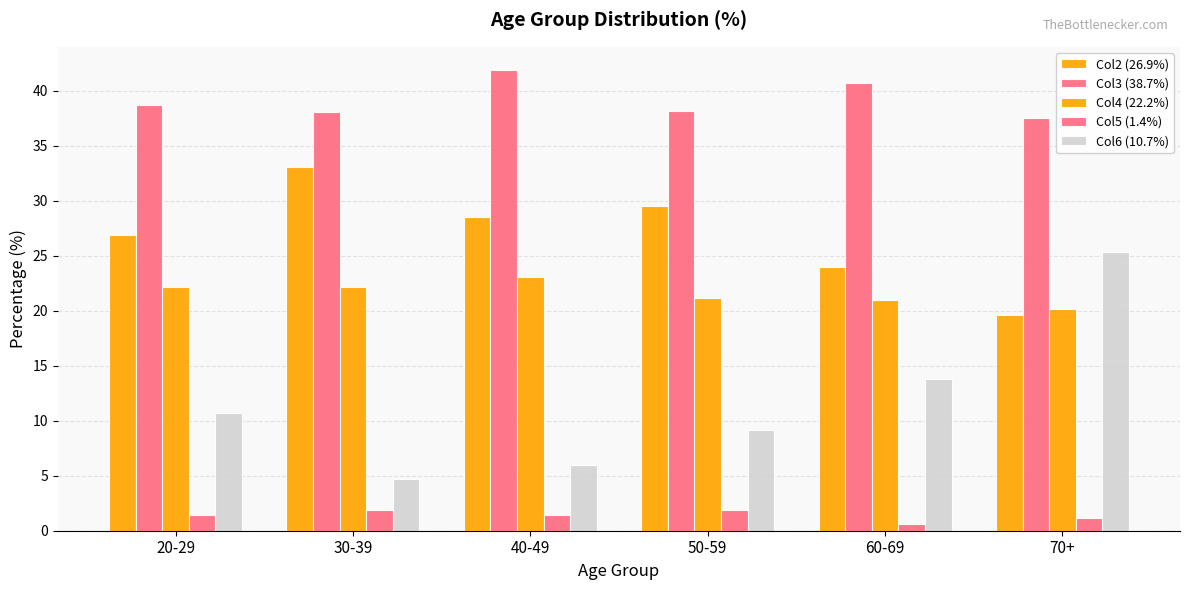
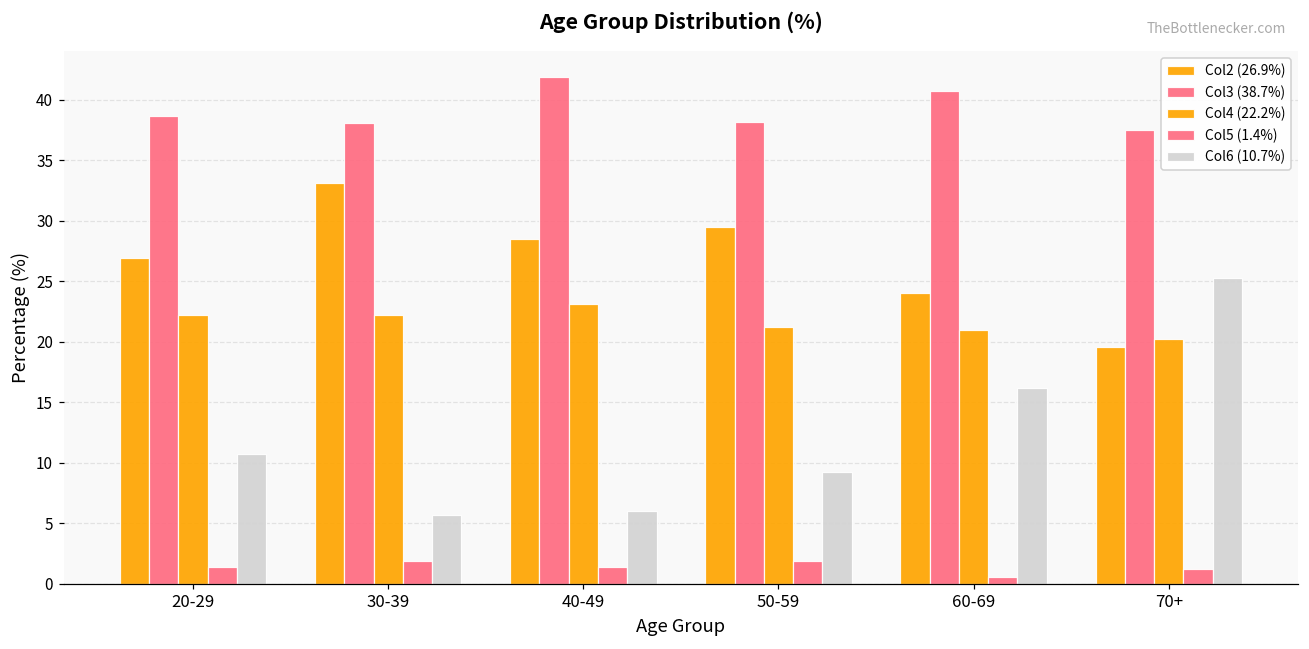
  {
    "Col6 (10.7%)": {
      "20-29": 10.7,
-     "30-39": 4.7,
+     "30-39": 5.7,
      "40-49": 6.0,
      "50-59": 9.2,
-     "60-69": 13.8,
+     "60-69": 16.2,
      "70+": 25.3
    }
  }
